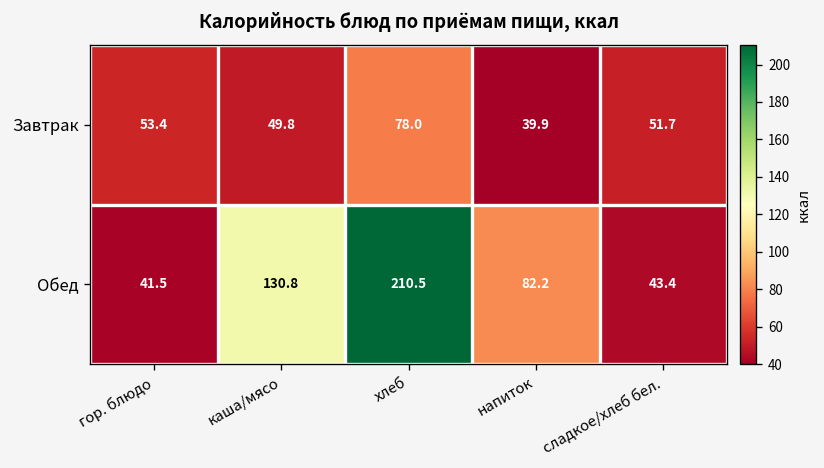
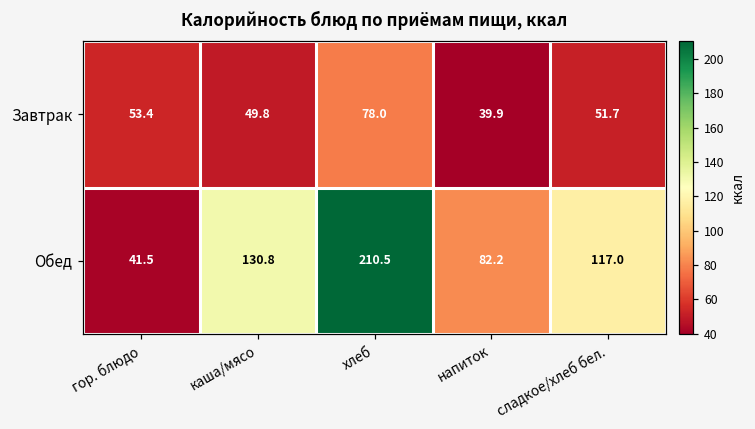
  {
    "Завтрак": {
      "гор. блюдо": 53.4,
      "каша/мясо": 49.8,
      "хлеб": 78.0,
      "напиток": 39.9,
      "сладкое/хлеб бел.": 51.7
    },
    "Обед": {
      "гор. блюдо": 41.5,
      "каша/мясо": 130.8,
      "хлеб": 210.5,
      "напиток": 82.2,
-     "сладкое/хлеб бел.": 43.4
+     "сладкое/хлеб бел.": 117.0
    }
  }
